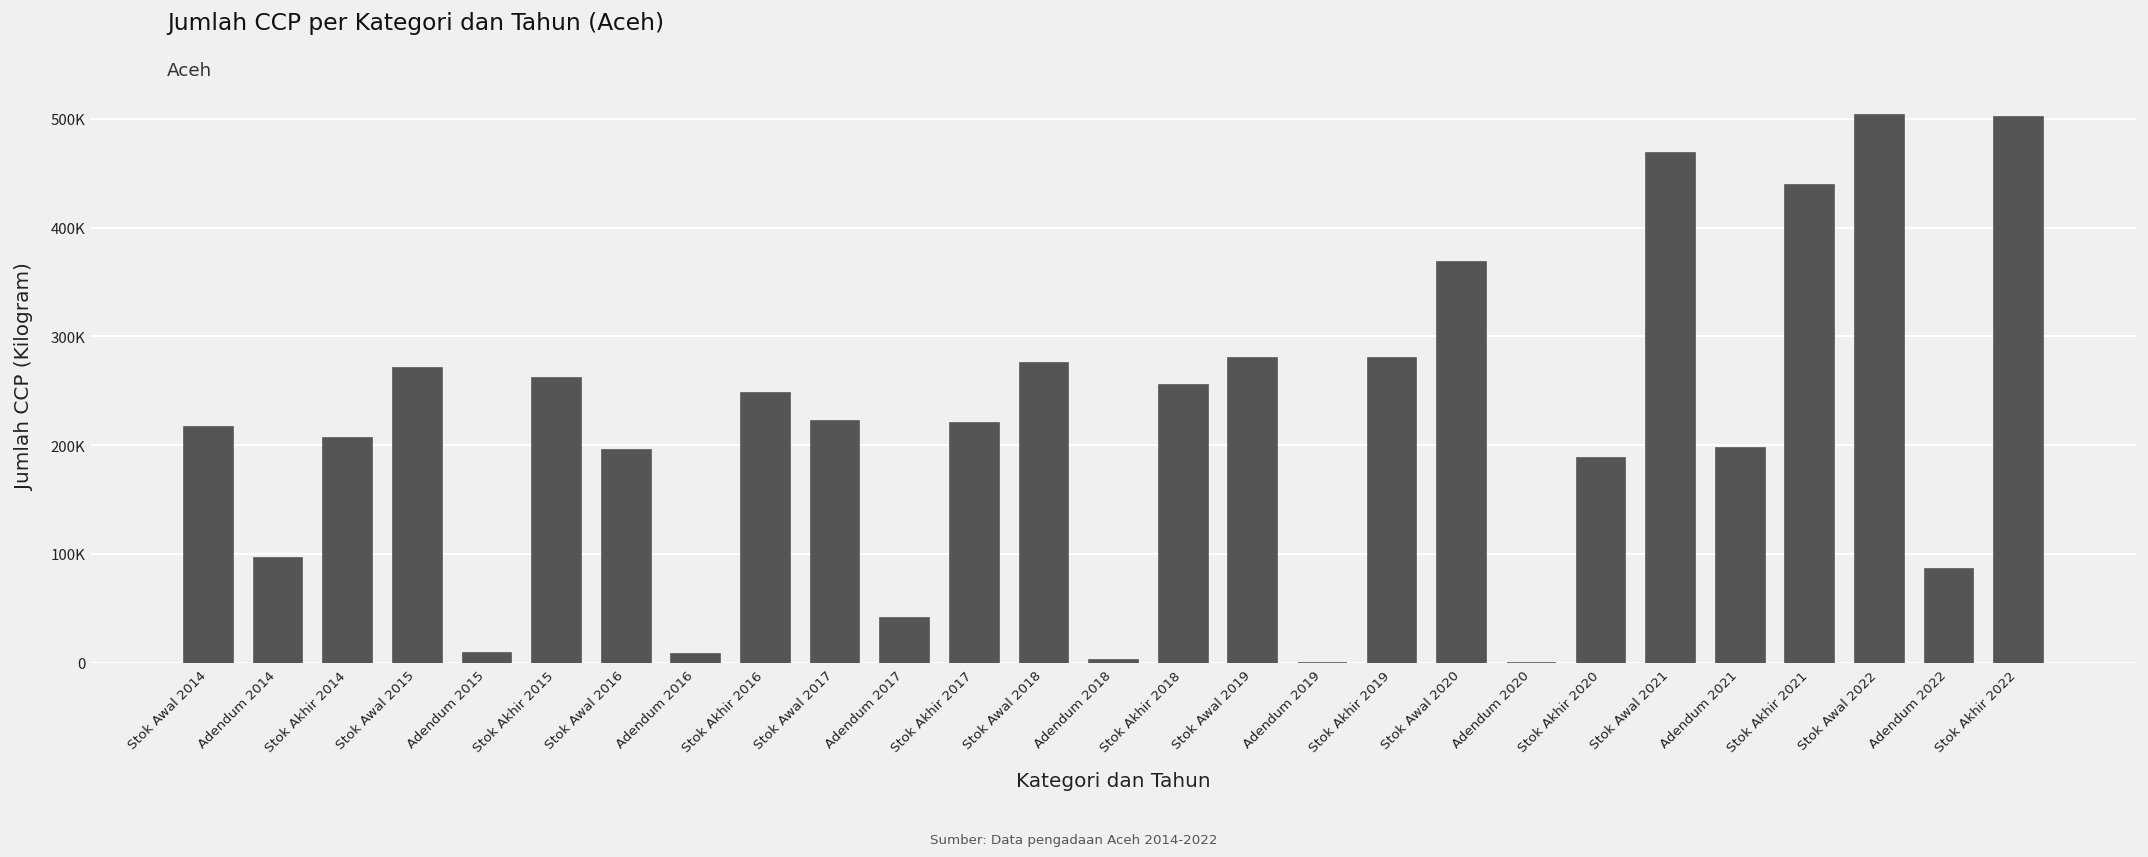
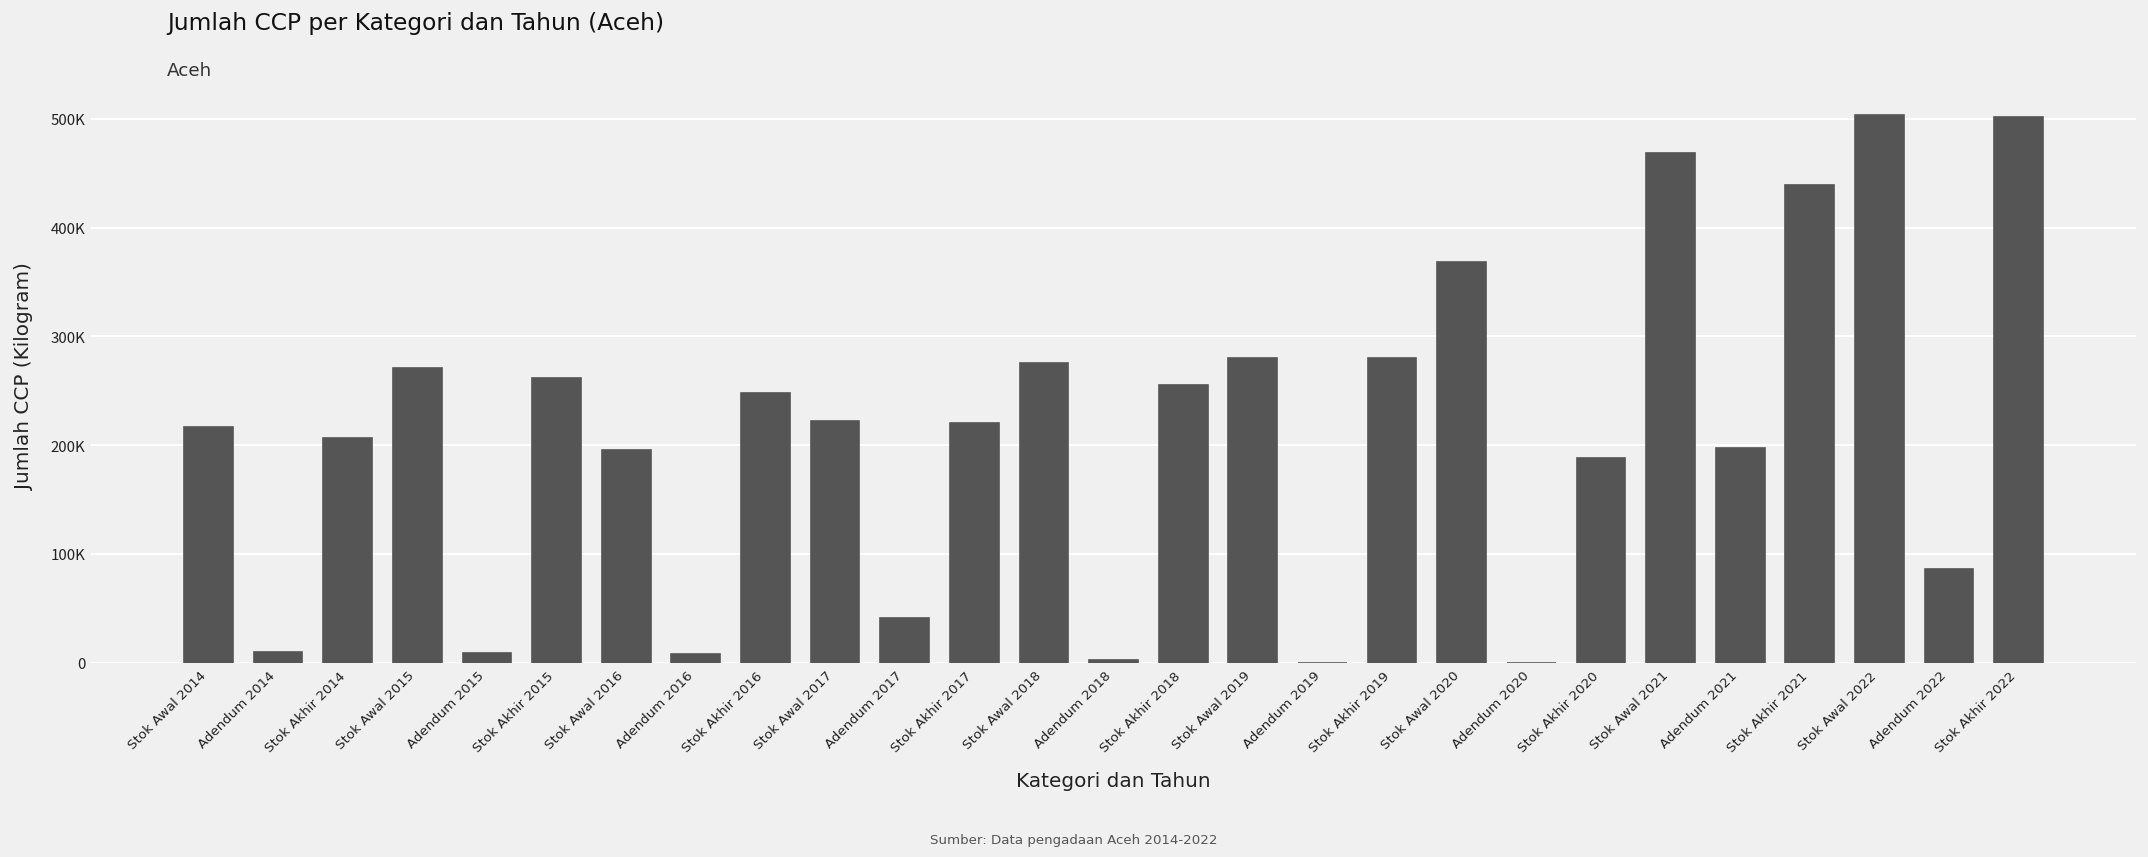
  {
    "Stok Awal 2014": 220000,
-   "Adendum 2014": 100000,
+   "Adendum 2014": 10000,
    "Stok Akhir 2014": 210000,
    "Stok Awal 2015": 270000,
    "Adendum 2015": 10000,
    "Stok Akhir 2015": 260000,
    "Stok Awal 2016": 200000,
    "Adendum 2016": 10000,
    "Stok Akhir 2016": 250000,
    "Stok Awal 2017": 220000,
    "Adendum 2017": 40000,
    "Stok Akhir 2017": 220000,
    "Stok Awal 2018": 280000,
    "Stok Akhir 2018": 260000,
    "Stok Awal 2019": 280000,
    "Adendum 2019": 0,
    "Stok Akhir 2019": 280000,
    "Stok Awal 2020": 370000,
    "Adendum 2020": 0,
    "Stok Akhir 2020": 190000,
    "Stok Awal 2021": 470000,
    "Adendum 2021": 200000,
    "Stok Akhir 2021": 440000,
    "Stok Awal 2022": 500000,
    "Adendum 2022": 90000,
    "Stok Akhir 2022": 500000
  }
